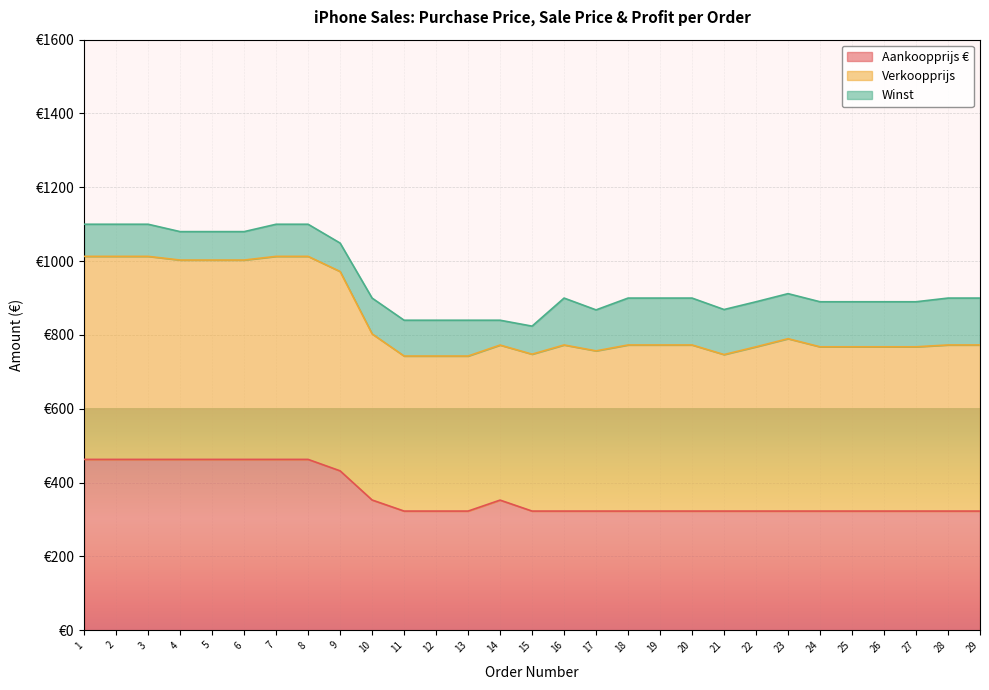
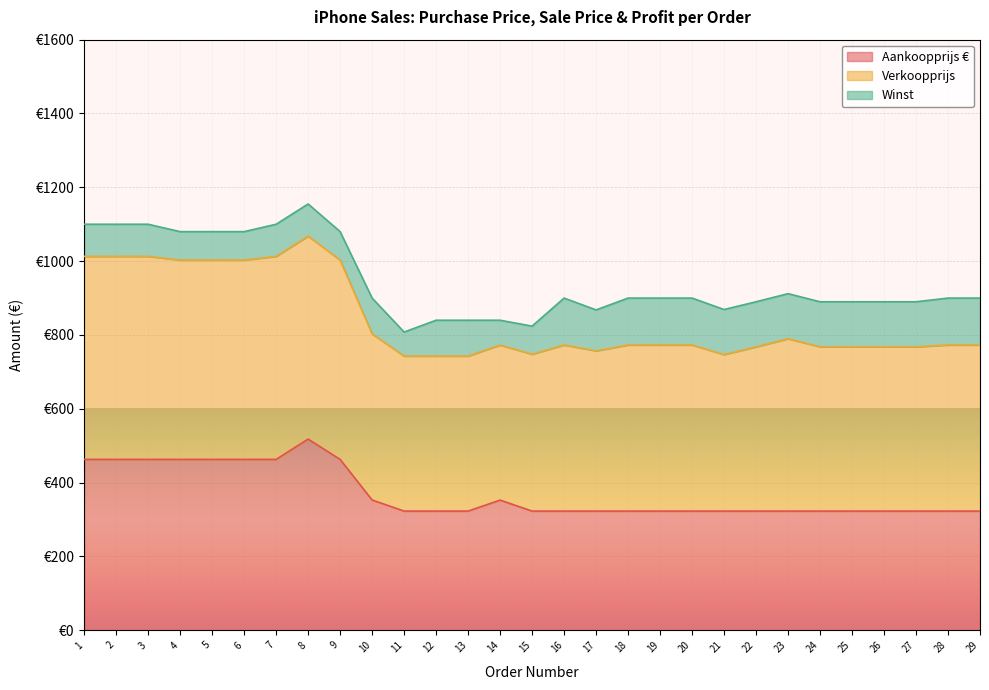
  {
    "Aankoopprijs €": {
      "1": "€460",
      "2": "€460",
      "3": "€460",
      "4": "€460",
      "5": "€460",
      "6": "€460",
      "7": "€460",
-     "8": "€460",
-     "9": "€430",
+     "8": "€520",
+     "9": "€460",
      "10": "€350",
      "11": "€320",
      "12": "€320",
      "13": "€320",
      "14": "€350",
      "15": "€320",
      "16": "€320",
      "17": "€320",
      "18": "€320",
      "19": "€320",
      "20": "€320",
      "21": "€320",
      "22": "€320",
      "23": "€320",
      "24": "€320",
      "25": "€320",
      "26": "€320",
      "27": "€320",
      "28": "€320",
      "29": "€320"
    },
    "Verkoopprijs": {
      "1": "€550",
      "2": "€550",
      "3": "€550",
      "4": "€540",
      "5": "€540",
      "6": "€540",
      "7": "€550",
      "8": "€550",
      "9": "€540",
      "10": "€450",
      "11": "€420",
      "12": "€420",
      "13": "€420",
      "14": "€420",
      "15": "€430",
      "16": "€450",
      "17": "€430",
      "18": "€450",
      "19": "€450",
      "20": "€450",
      "21": "€420",
      "22": "€450",
      "23": "€470",
      "24": "€450",
      "25": "€450",
      "26": "€450",
      "27": "€450",
      "28": "€450",
      "29": "€450"
    },
    "Winst": {
      "1": "€90",
      "2": "€90",
      "3": "€90",
      "4": "€80",
      "5": "€80",
      "6": "€80",
      "7": "€90",
      "8": "€90",
      "9": "€80",
      "10": "€100",
-     "11": "€100",
+     "11": "€70",
      "12": "€100",
      "13": "€100",
      "14": "€70",
      "15": "€80",
      "16": "€130",
      "17": "€110",
      "18": "€130",
      "19": "€130",
      "20": "€130",
      "21": "€120",
      "22": "€120",
      "23": "€120",
      "24": "€120",
      "25": "€120",
      "26": "€120",
      "27": "€120",
      "28": "€130",
      "29": "€130"
    }
  }
